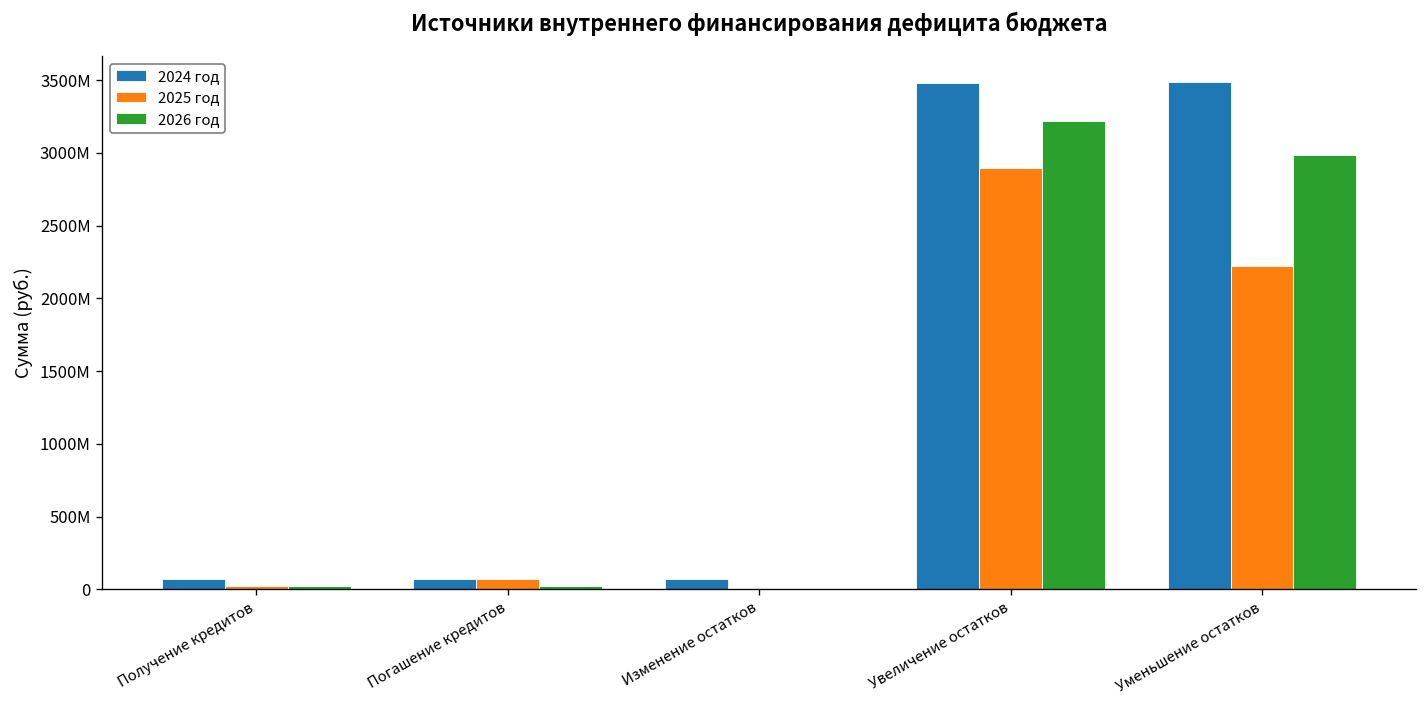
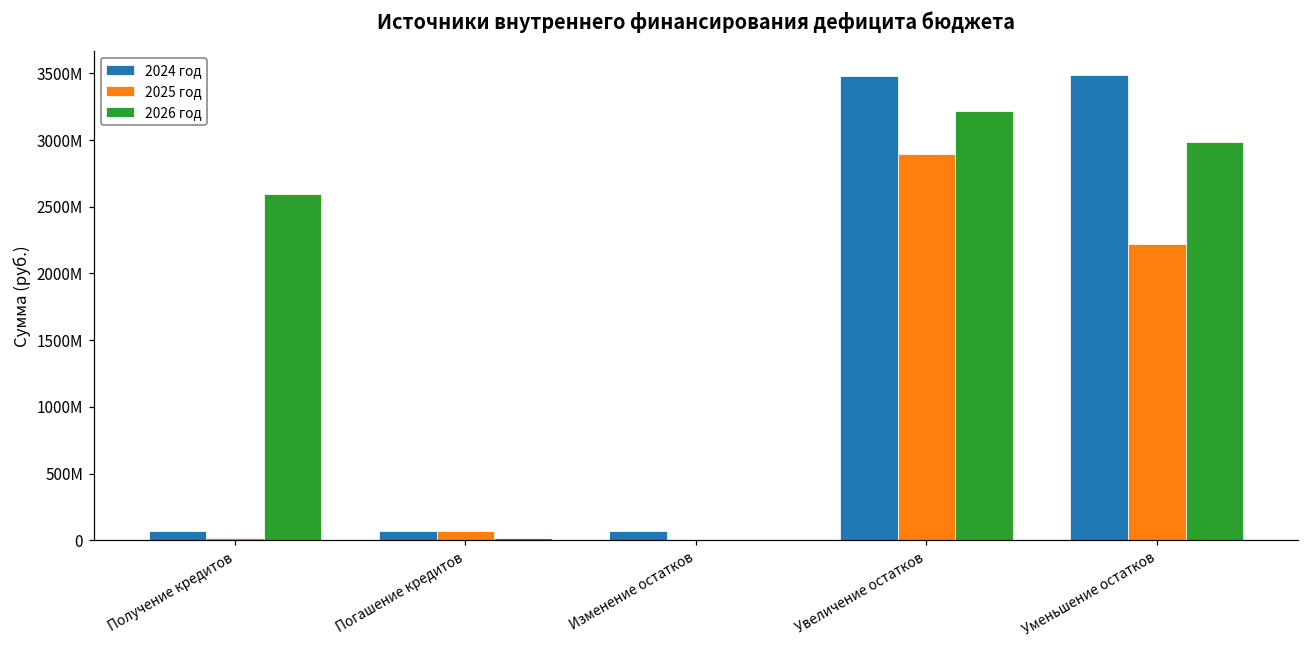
  {
    "2024 год": {
      "Получение кредитов": 70000000,
      "Погашение кредитов": 70000000,
      "Изменение остатков": 70000000,
      "Увеличение остатков": 3480000000,
      "Уменьшение остатков": 3490000000
    },
    "2025 год": {
      "Погашение кредитов": 70000000,
      "Изменение остатков": 0,
      "Увеличение остатков": 2890000000,
      "Уменьшение остатков": 2220000000
    },
    "2026 год": {
-     "Получение кредитов": 20000000,
+     "Получение кредитов": 2600000000,
      "Изменение остатков": 0,
      "Увеличение остатков": 3220000000,
      "Уменьшение остатков": 2980000000
    }
  }
